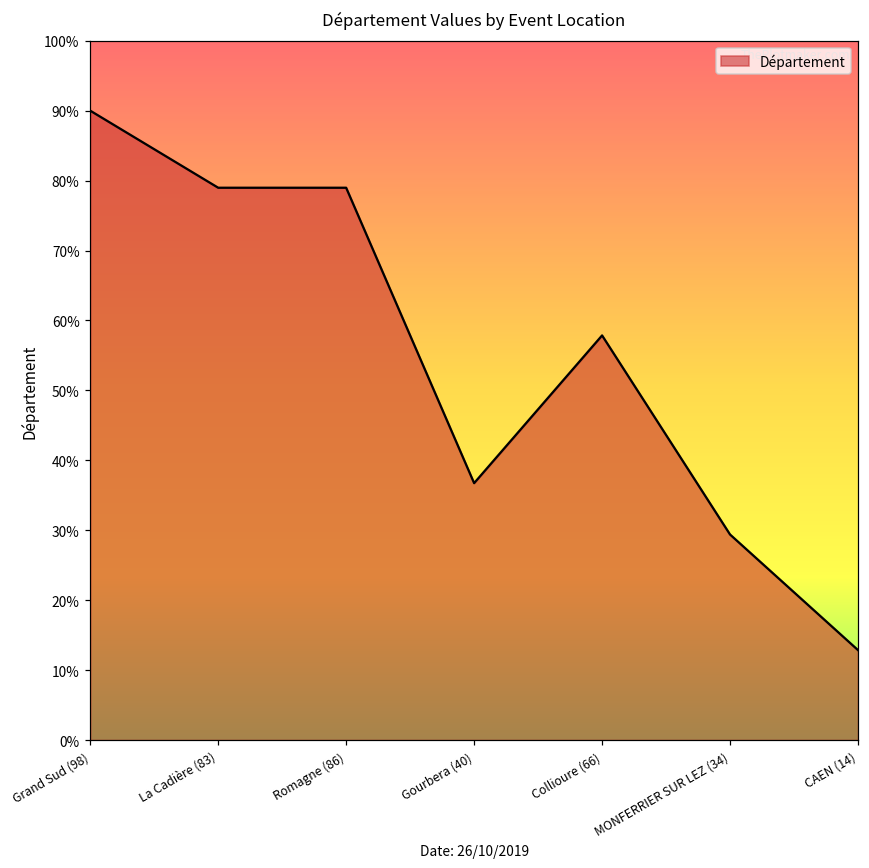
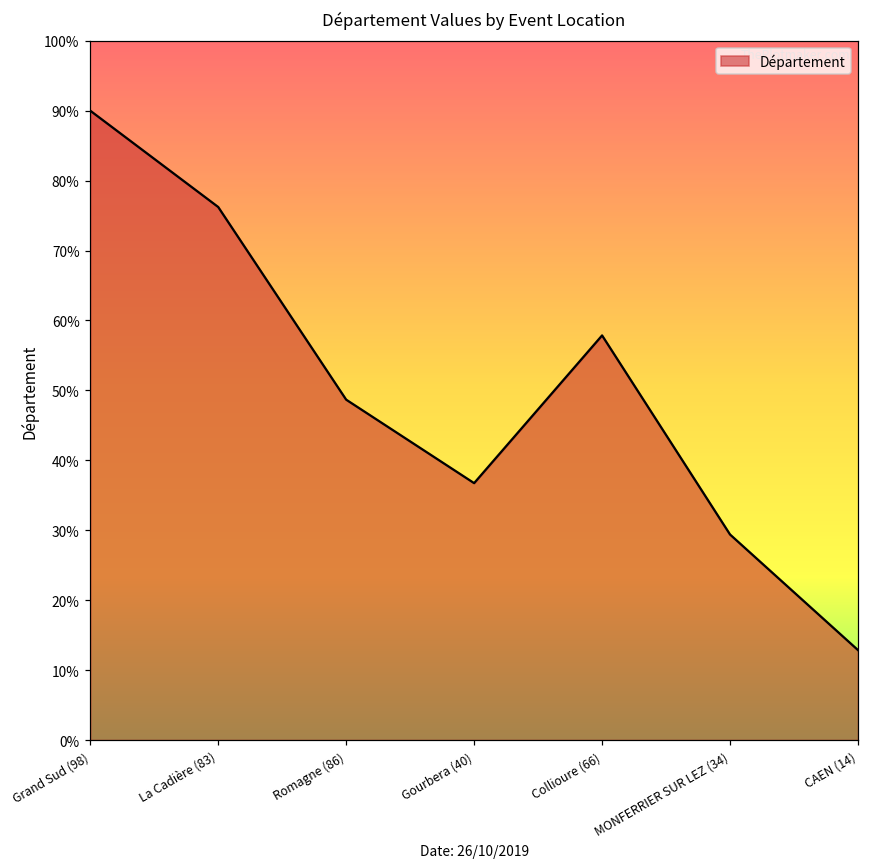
  {
    "Grand Sud (98)": "90%",
-   "La Cadière (83)": "79%",
-   "Romagne (86)": "79%",
+   "La Cadière (83)": "76%",
+   "Romagne (86)": "49%",
    "Gourbera (40)": "37%",
    "Collioure (66)": "58%",
    "MONFERRIER SUR LEZ (34)": "29%",
    "CAEN (14)": "13%"
  }
